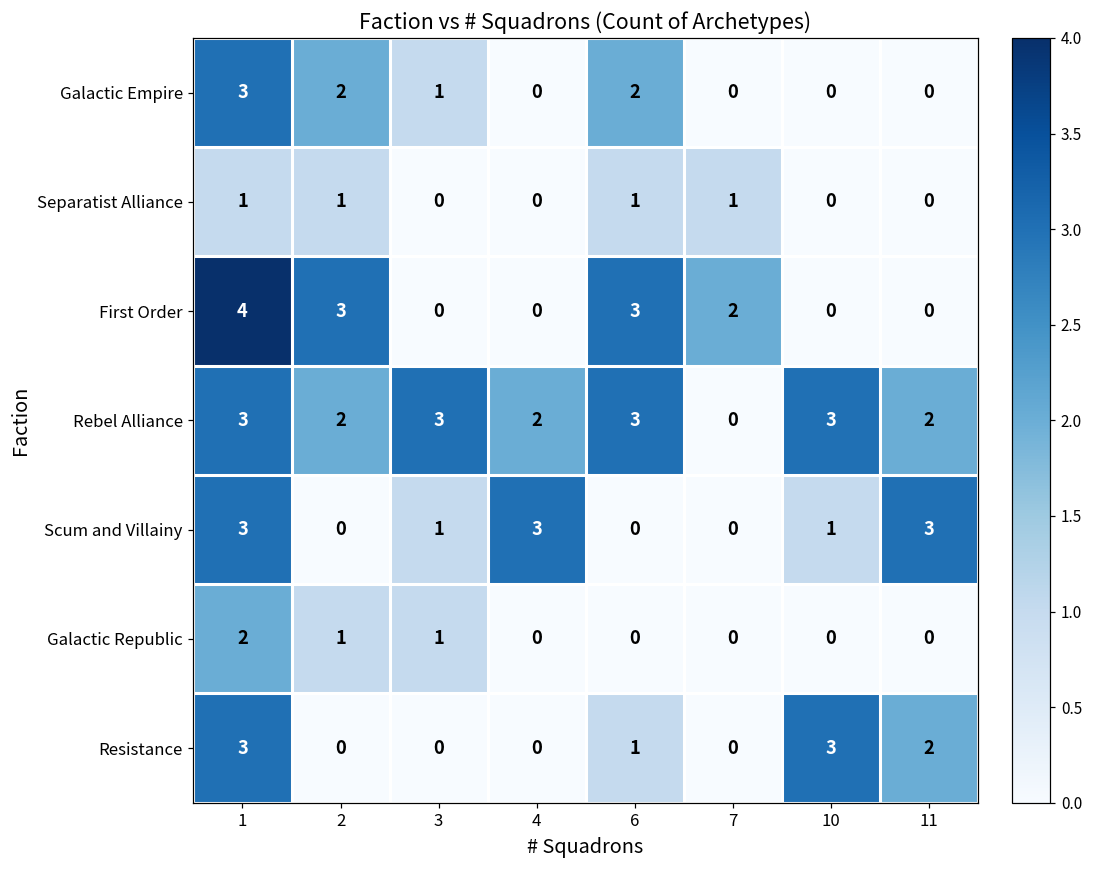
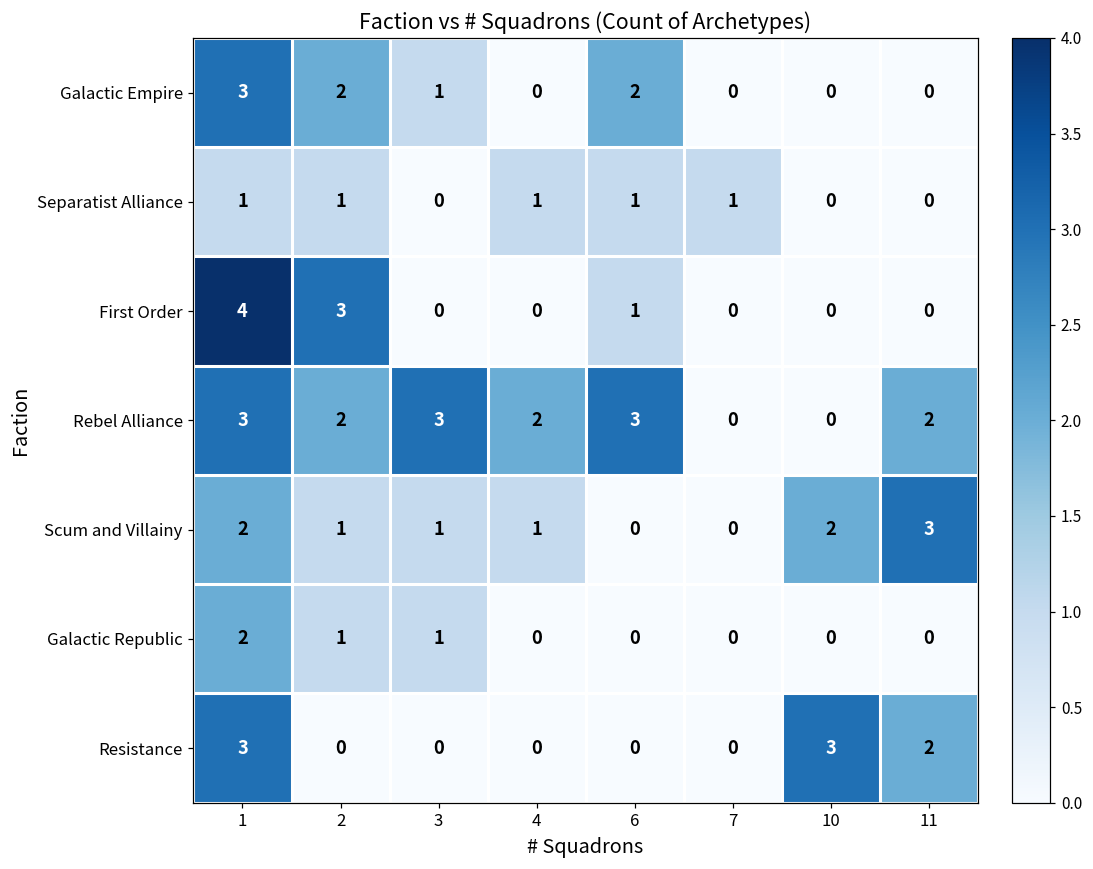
  {
    "Galactic Empire": {
      "1": 3,
      "2": 2,
      "3": 1,
      "4": 0,
      "6": 2,
      "7": 0,
      "10": 0,
      "11": 0
    },
    "Separatist Alliance": {
      "1": 1,
      "2": 1,
      "3": 0,
-     "4": 0,
+     "4": 1,
      "6": 1,
      "7": 1,
      "10": 0,
      "11": 0
    },
    "First Order": {
      "1": 4,
      "2": 3,
      "3": 0,
      "4": 0,
-     "6": 3,
-     "7": 2,
+     "6": 1,
+     "7": 0,
      "10": 0,
      "11": 0
    },
    "Rebel Alliance": {
      "1": 3,
      "2": 2,
      "3": 3,
      "4": 2,
      "6": 3,
      "7": 0,
-     "10": 3,
+     "10": 0,
      "11": 2
    },
    "Scum and Villainy": {
-     "1": 3,
-     "2": 0,
+     "1": 2,
+     "2": 1,
      "3": 1,
-     "4": 3,
+     "4": 1,
      "6": 0,
      "7": 0,
-     "10": 1,
+     "10": 2,
      "11": 3
    },
    "Galactic Republic": {
      "1": 2,
      "2": 1,
      "3": 1,
      "4": 0,
      "6": 0,
      "7": 0,
      "10": 0,
      "11": 0
    },
    "Resistance": {
      "1": 3,
      "2": 0,
      "3": 0,
      "4": 0,
-     "6": 1,
+     "6": 0,
      "7": 0,
      "10": 3,
      "11": 2
    }
  }
